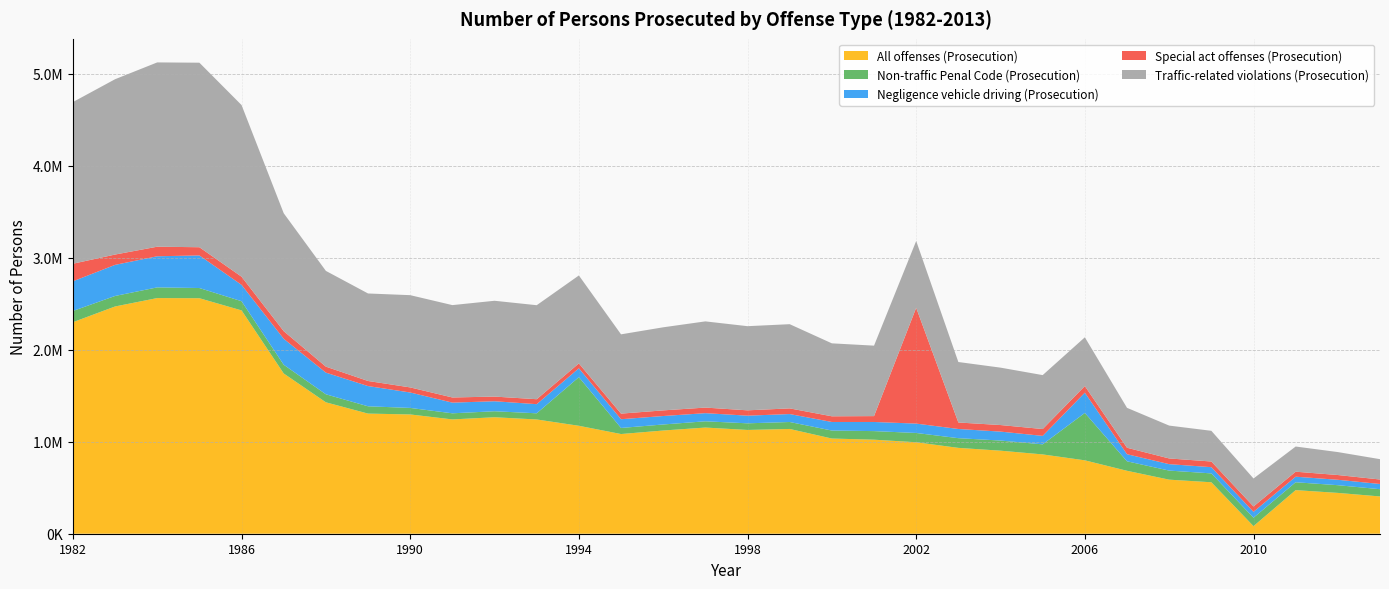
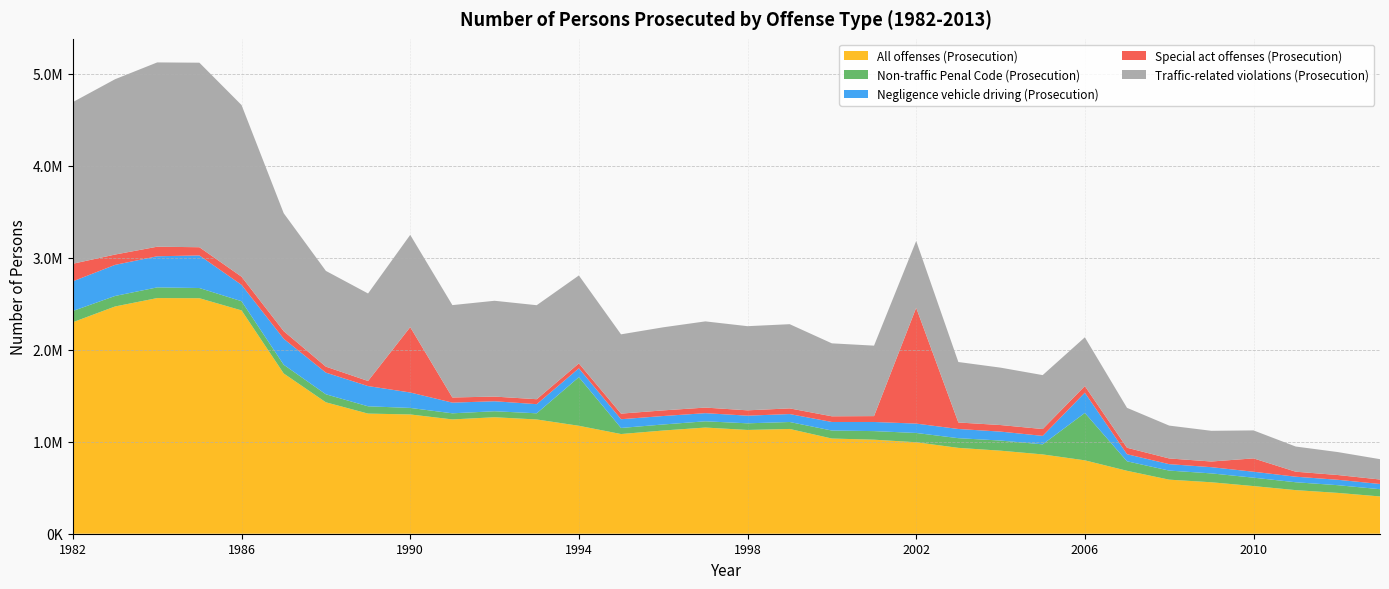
  {
    "All offenses (Prosecution)": {
      "1982": 2300000,
      "1986": 2400000,
      "1990": 1300000,
      "1994": 1200000,
      "1998": 1100000,
      "2002": 1000000,
      "2006": 800000,
-     "2010": 100000
+     "2010": 500000
    },
    "Non-traffic Penal Code (Prosecution)": {
      "1982": 100000,
      "1986": 100000,
      "1990": 100000,
      "1994": 500000,
      "1998": 100000,
      "2002": 100000,
      "2006": 500000,
      "2010": 100000
    },
    "Negligence vehicle driving (Prosecution)": {
      "1982": 300000,
      "1986": 200000,
      "1990": 200000,
      "1994": 100000,
      "1998": 100000,
      "2002": 100000,
      "2006": 200000,
      "2010": 100000
    },
    "Special act offenses (Prosecution)": {
      "1982": 200000,
      "1986": 100000,
-     "1990": 100000,
+     "1990": 700000,
      "1994": 100000,
      "1998": 100000,
      "2002": 1300000,
      "2006": 100000,
-     "2010": 60000
+     "2010": 150000
    },
    "Traffic-related violations (Prosecution)": {
      "1982": 1800000,
      "1986": 1900000,
      "1990": 1000000,
      "1994": 1000000,
      "1998": 900000,
      "2002": 700000,
      "2006": 500000,
      "2010": 300000
    }
  }
